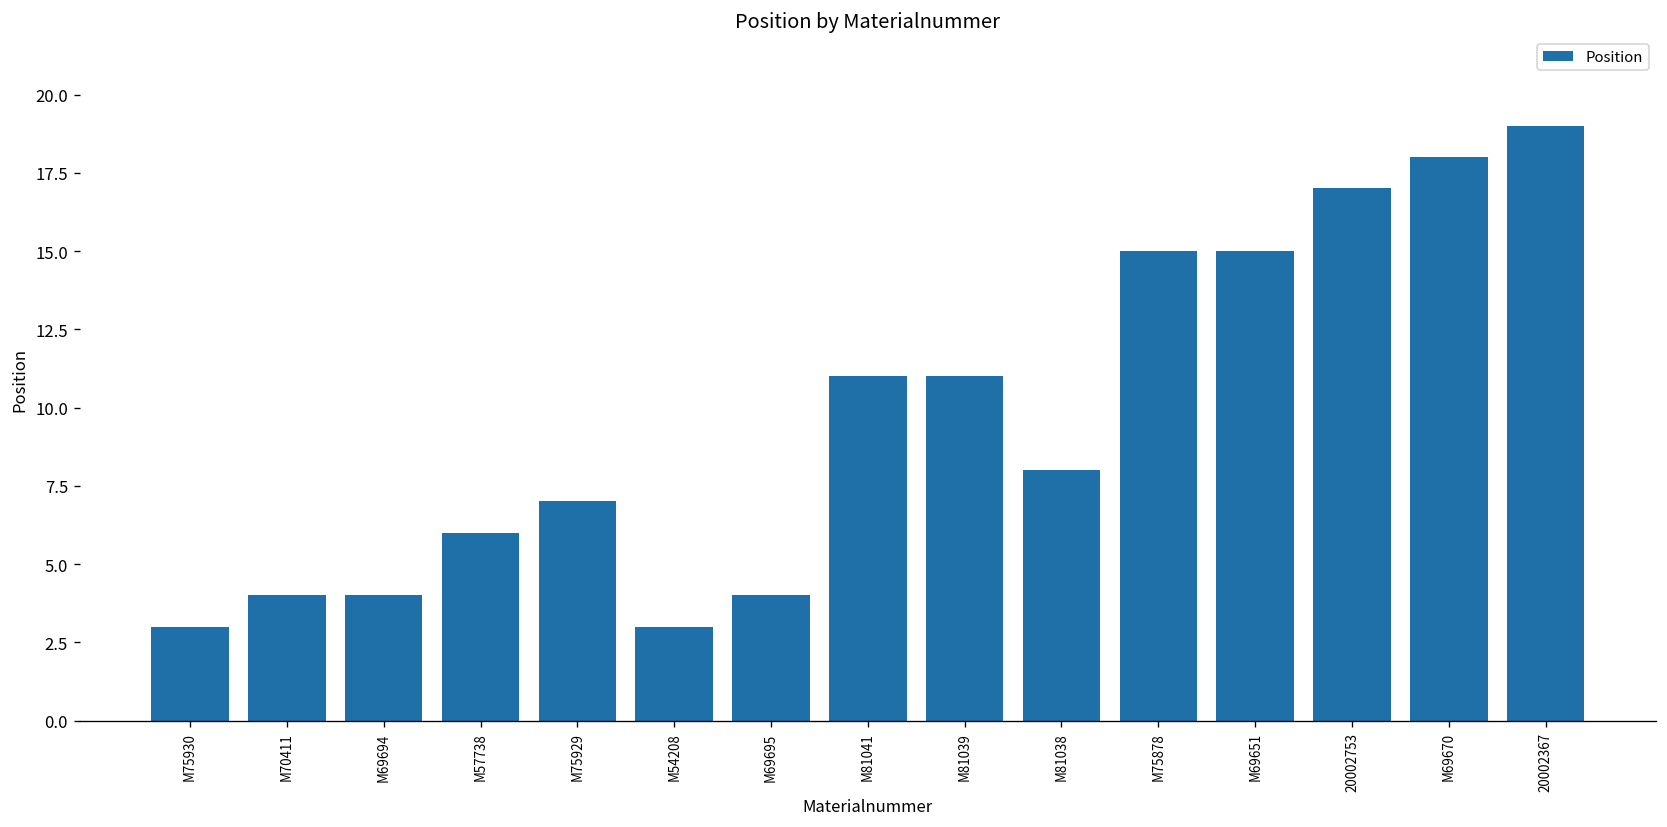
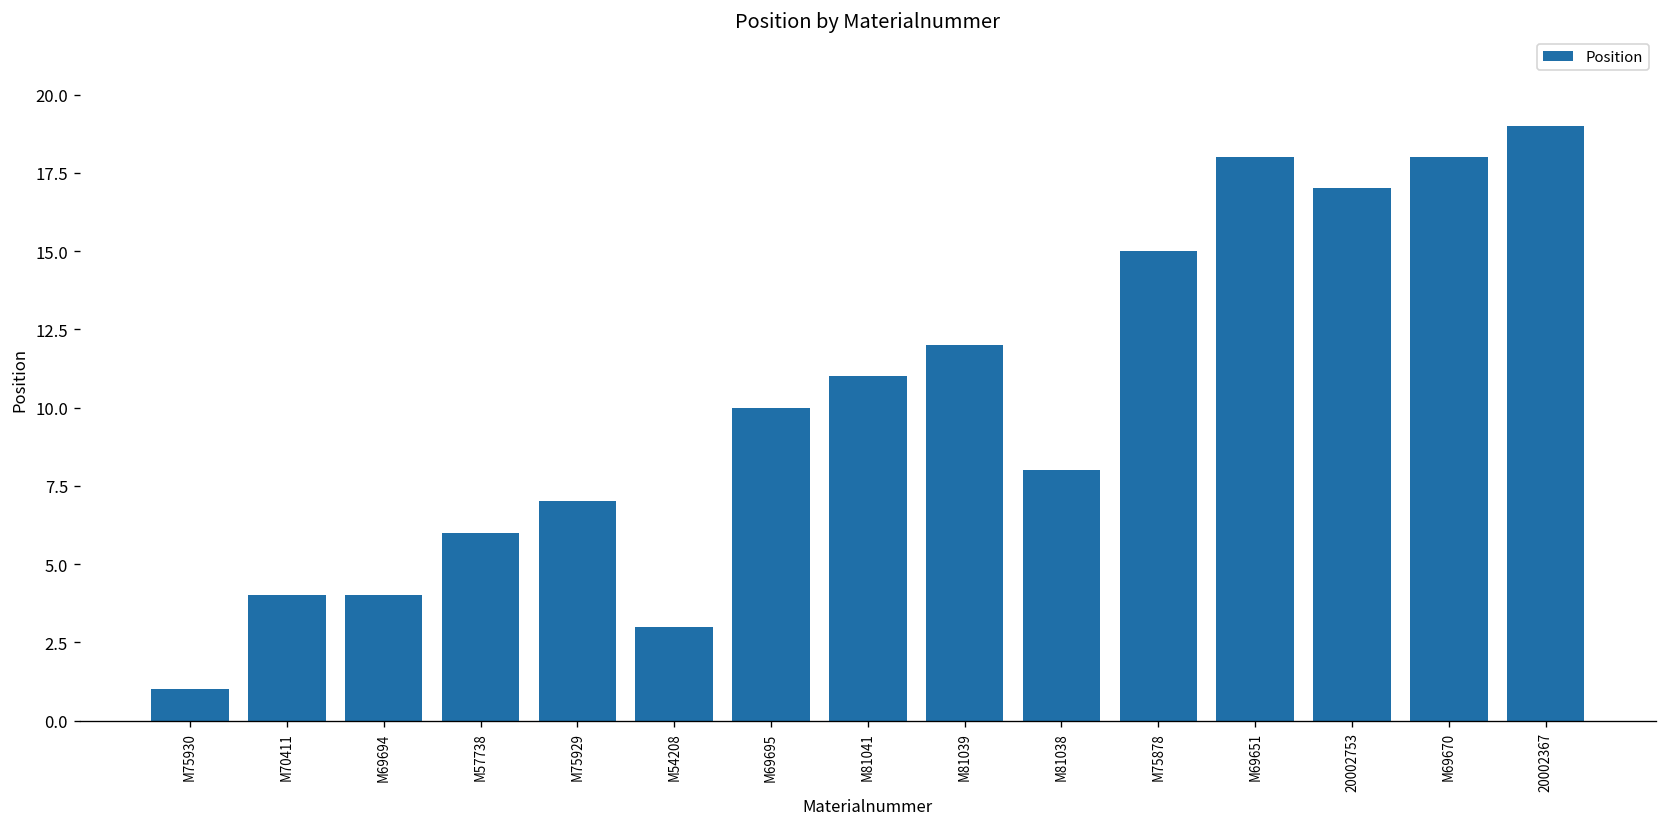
  {
-   "M75930": 3,
+   "M75930": 1,
    "M70411": 4,
    "M69694": 4,
    "M57738": 6,
    "M75929": 7,
    "M54208": 3,
-   "M69695": 4,
+   "M69695": 10,
    "M81041": 11,
-   "M81039": 11,
+   "M81039": 12,
    "M81038": 8,
    "M75878": 15,
-   "M69651": 15,
+   "M69651": 18,
    "20002753": 17,
    "M69670": 18,
    "20002367": 19
  }
